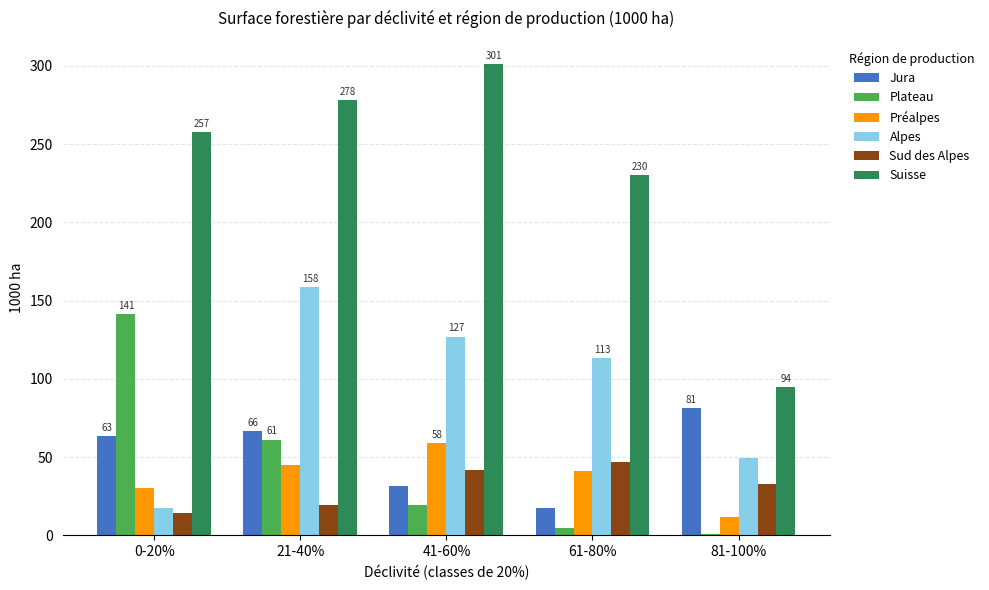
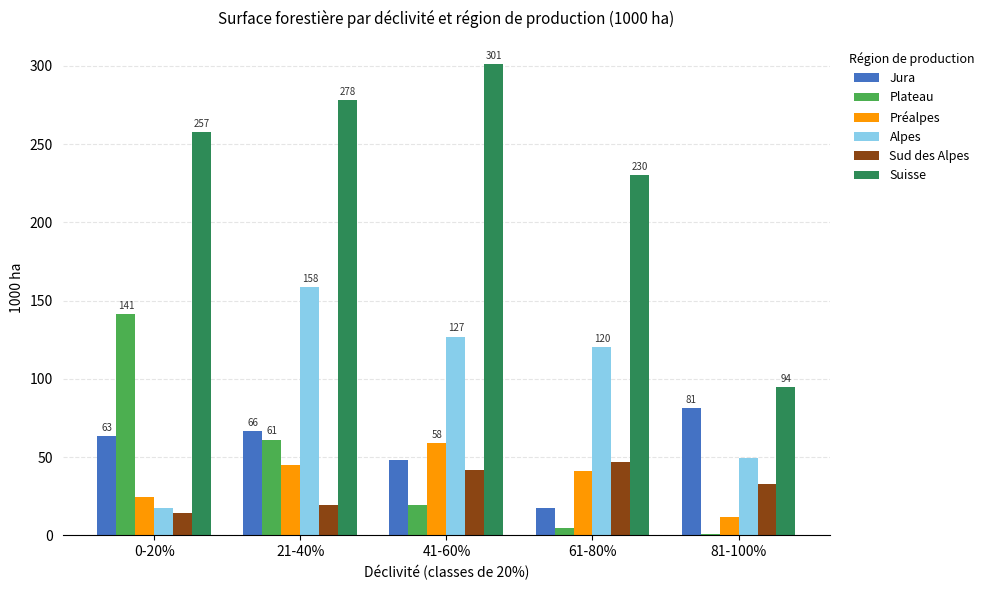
  {
    "Jura": {
-     "41-60%": 32,
+     "41-60%": 48,
      "61-80%": 17
    },
    "Préalpes": {
-     "0-20%": 30,
+     "0-20%": 25,
      "21-40%": 45,
      "61-80%": 41,
      "81-100%": 12
    },
    "Alpes": {
      "41-60%": 127,
-     "61-80%": 113
+     "61-80%": 120
    },
    "Sud des Alpes": {
      "0-20%": 14,
      "21-40%": 19,
      "41-60%": 42,
      "61-80%": 47,
      "81-100%": 33
    }
  }
